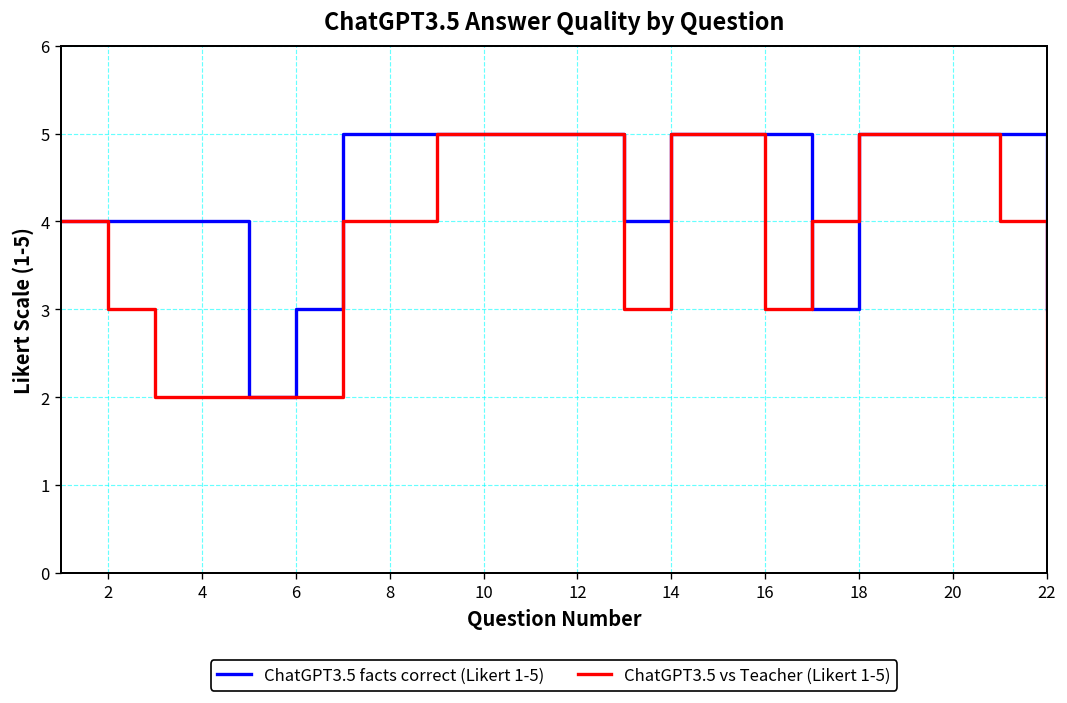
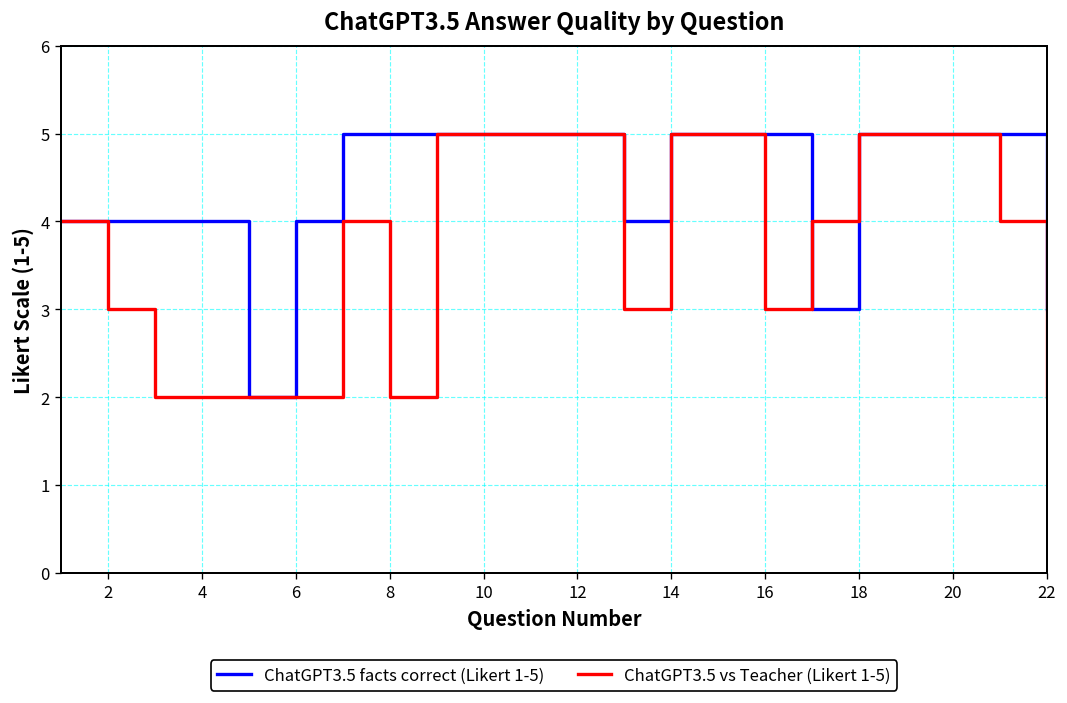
  {
    "ChatGPT3.5 facts correct (Likert 1-5)": {
      "2": 4,
      "4": 4,
-     "6": 3,
+     "6": 4,
      "8": 5,
      "16": 5,
      "22": 3
    },
    "ChatGPT3.5 vs Teacher (Likert 1-5)": {
      "2": 3,
      "4": 2,
      "6": 2,
-     "8": 4,
+     "8": 2,
      "16": 3,
      "22": 2
    }
  }
